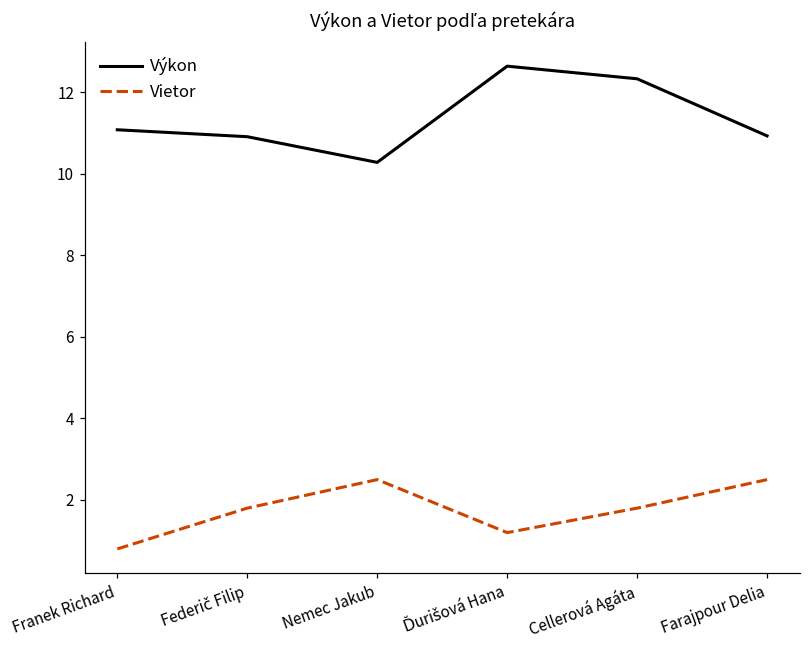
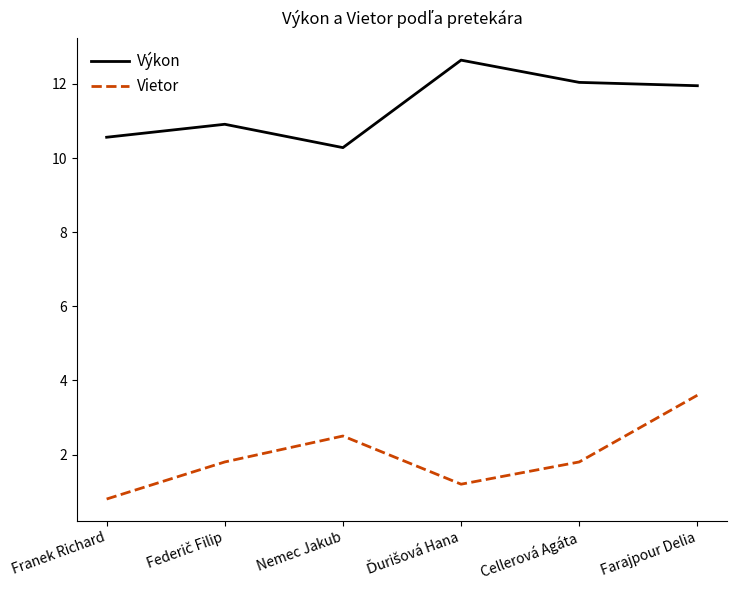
  {
    "Výkon": {
-     "Franek Richard": 11.1,
+     "Franek Richard": 10.6,
      "Federič Filip": 10.9,
      "Nemec Jakub": 10.3,
      "Ďurišová Hana": 12.6,
-     "Cellerová Agáta": 12.3,
-     "Farajpour Delia": 10.9
+     "Cellerová Agáta": 12.0,
+     "Farajpour Delia": 12.0
    },
    "Vietor": {
      "Franek Richard": 0.8,
      "Federič Filip": 1.8,
      "Nemec Jakub": 2.5,
      "Ďurišová Hana": 1.2,
      "Cellerová Agáta": 1.8,
-     "Farajpour Delia": 2.5
+     "Farajpour Delia": 3.6
    }
  }
